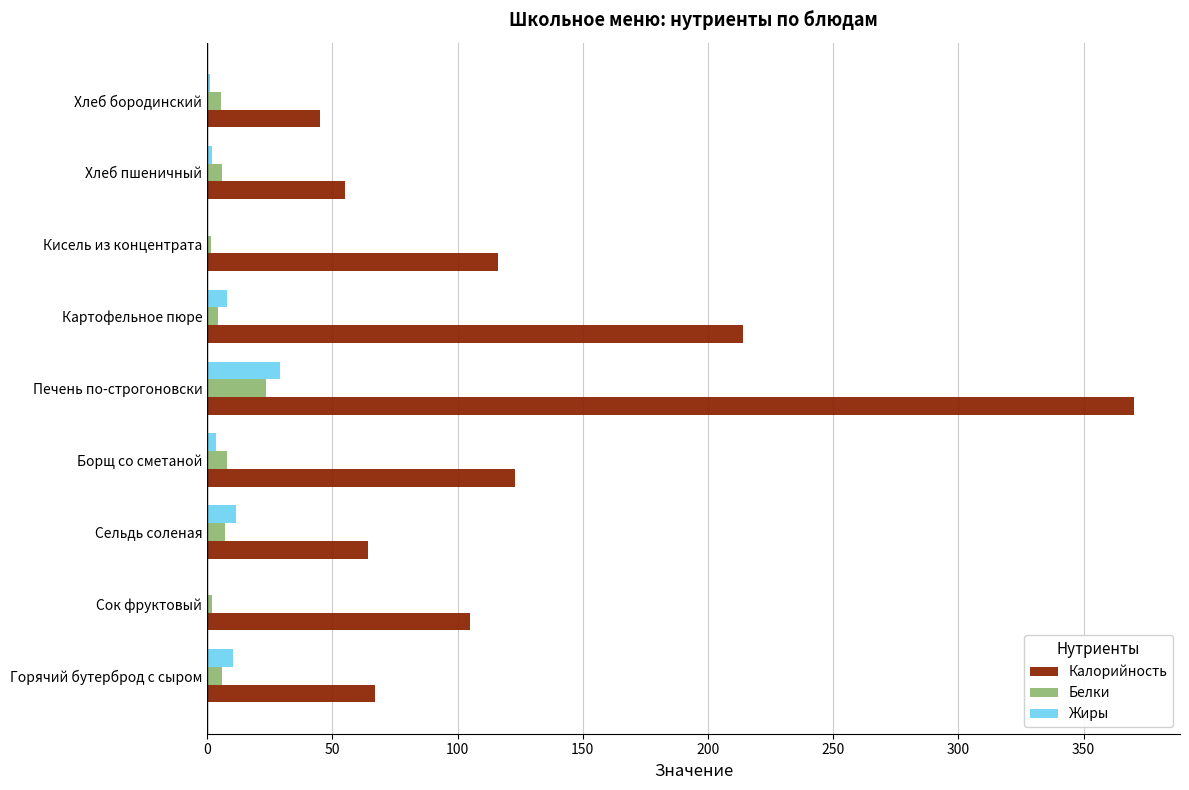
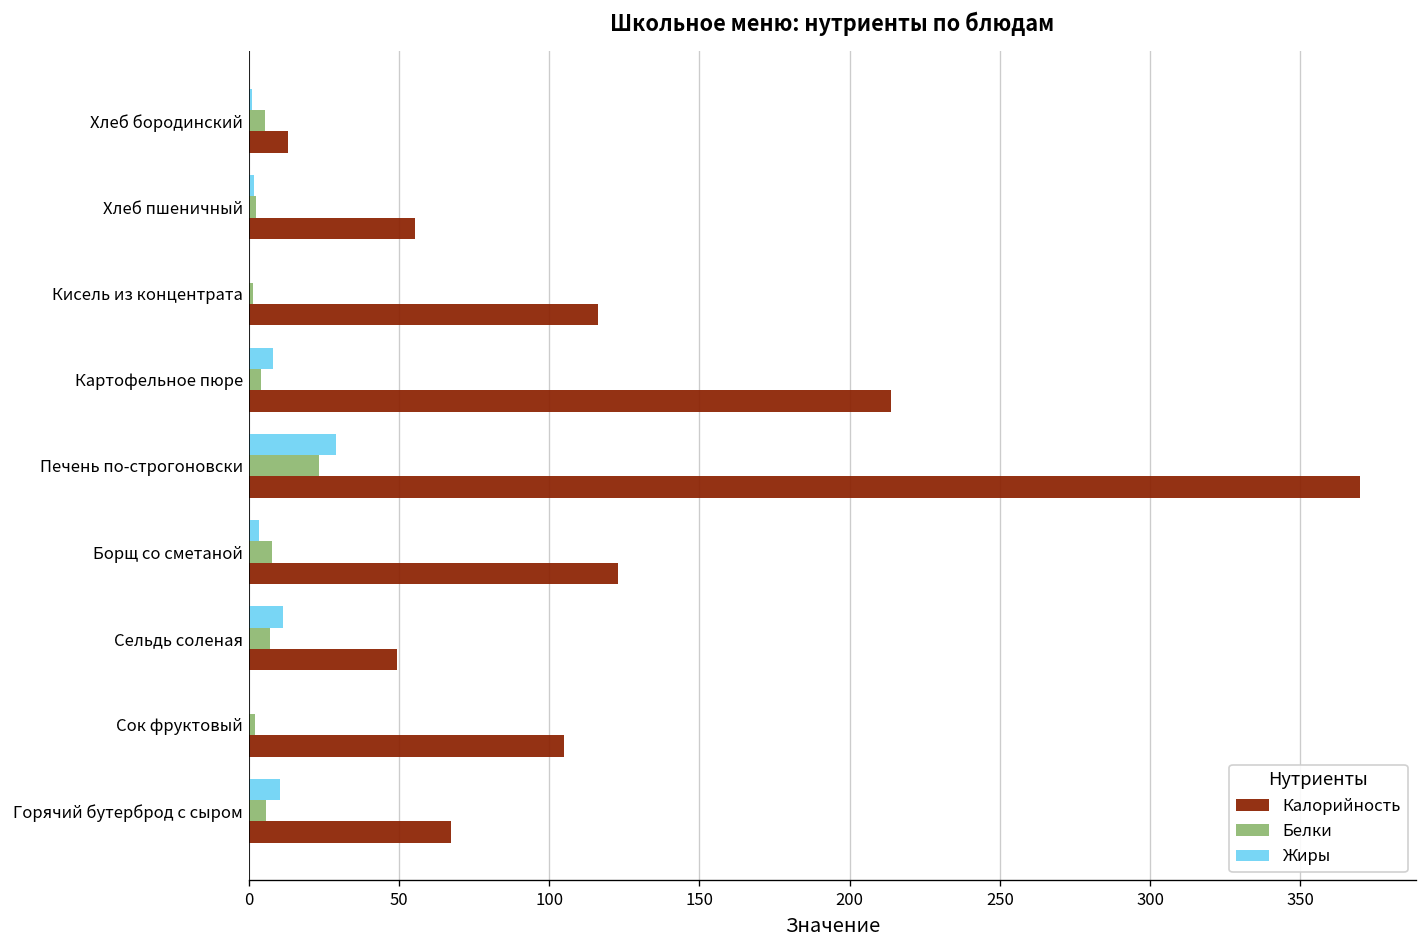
  {
    "Калорийность": {
-     "Хлеб бородинский": 45,
+     "Хлеб бородинский": 13,
      "Хлеб пшеничный": 55,
      "Кисель из концентрата": 116,
      "Картофельное пюре": 214,
      "Печень по-строгоновски": 370,
      "Борщ со сметаной": 123,
-     "Сельдь соленая": 64,
+     "Сельдь соленая": 49,
      "Сок фруктовый": 105,
      "Горячий бутерброд с сыром": 67
    },
    "Белки": {
      "Хлеб бородинский": 6,
-     "Хлеб пшеничный": 6,
+     "Хлеб пшеничный": 2,
      "Кисель из концентрата": 1,
      "Картофельное пюре": 4,
      "Печень по-строгоновски": 23,
      "Борщ со сметаной": 8,
      "Сельдь соленая": 7,
      "Сок фруктовый": 2,
      "Горячий бутерброд с сыром": 6
    },
    "Жиры": {
      "Хлеб бородинский": 1,
      "Хлеб пшеничный": 2,
      "Кисель из концентрата": 0,
      "Картофельное пюре": 8,
      "Печень по-строгоновски": 29,
      "Борщ со сметаной": 3,
      "Сельдь соленая": 11,
      "Горячий бутерброд с сыром": 10
    }
  }
